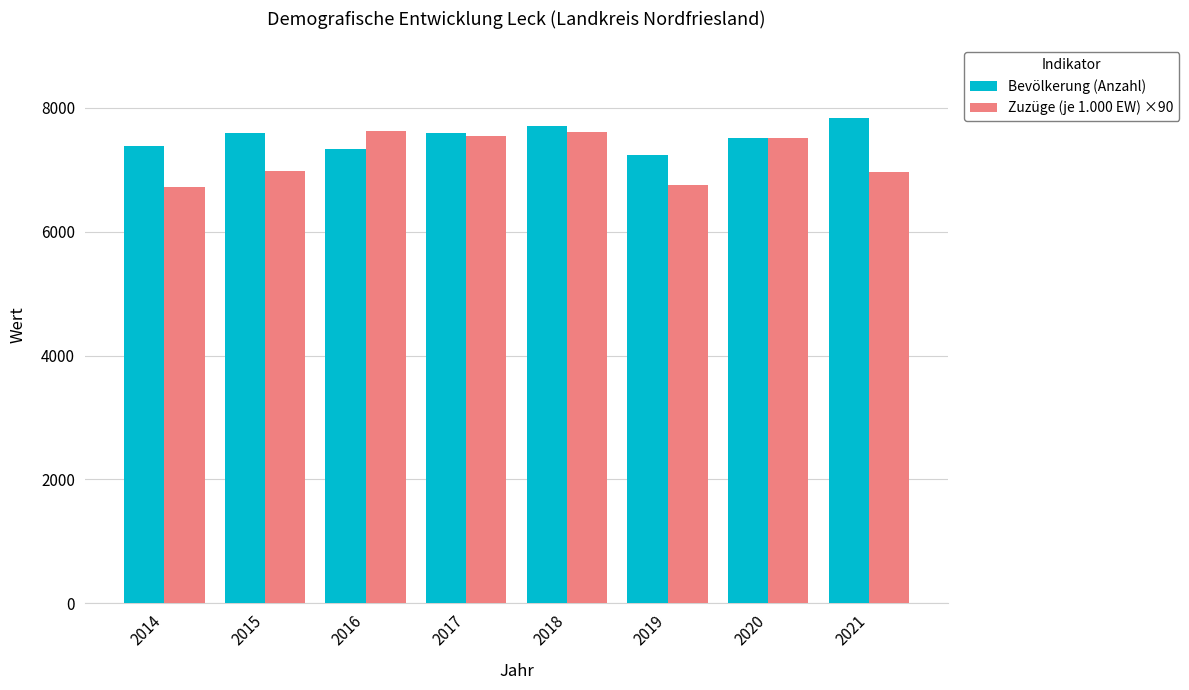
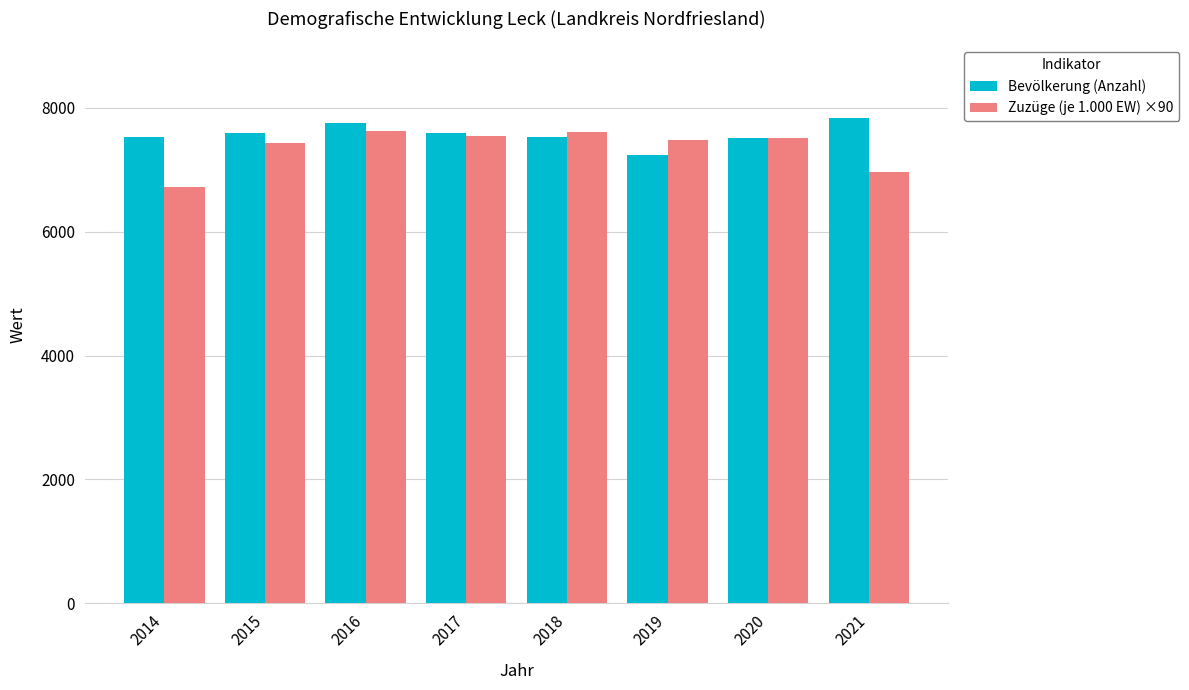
  {
    "Bevölkerung (Anzahl)": {
-     "2014": 7400,
+     "2014": 7500,
      "2015": 7600,
-     "2016": 7300,
+     "2016": 7800,
      "2017": 7600,
-     "2018": 7700,
+     "2018": 7500,
      "2019": 7200,
      "2020": 7500,
      "2021": 7800
    },
    "Zuzüge (je 1.000 EW) ×90": {
      "2014": 6700,
-     "2015": 7000,
+     "2015": 7400,
      "2016": 7600,
      "2017": 7600,
      "2018": 7600,
-     "2019": 6800,
+     "2019": 7500,
      "2020": 7500,
      "2021": 7000
    }
  }
